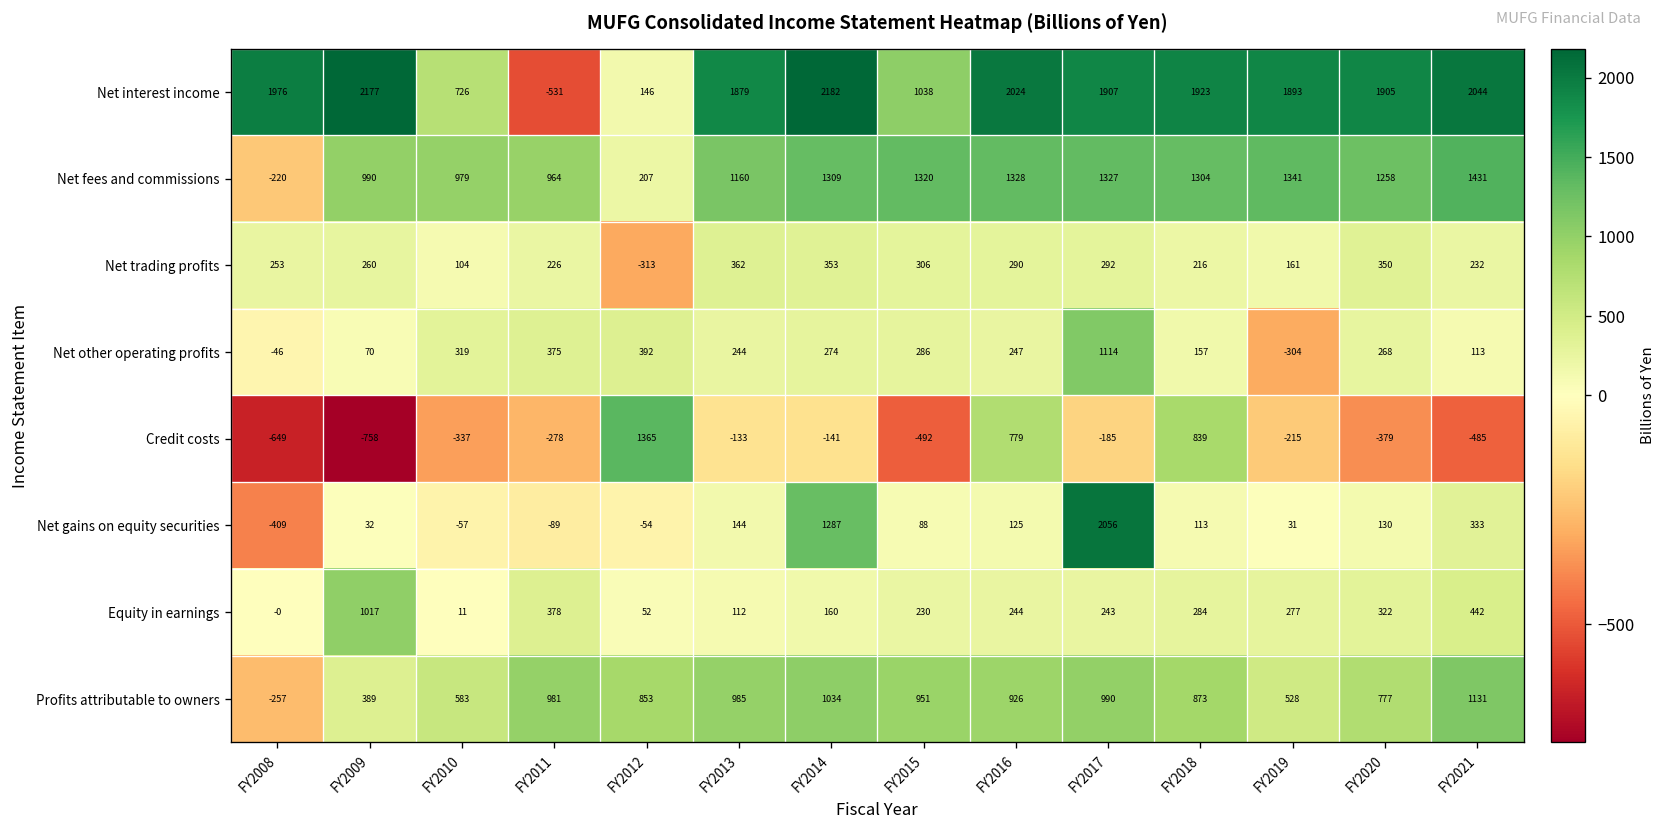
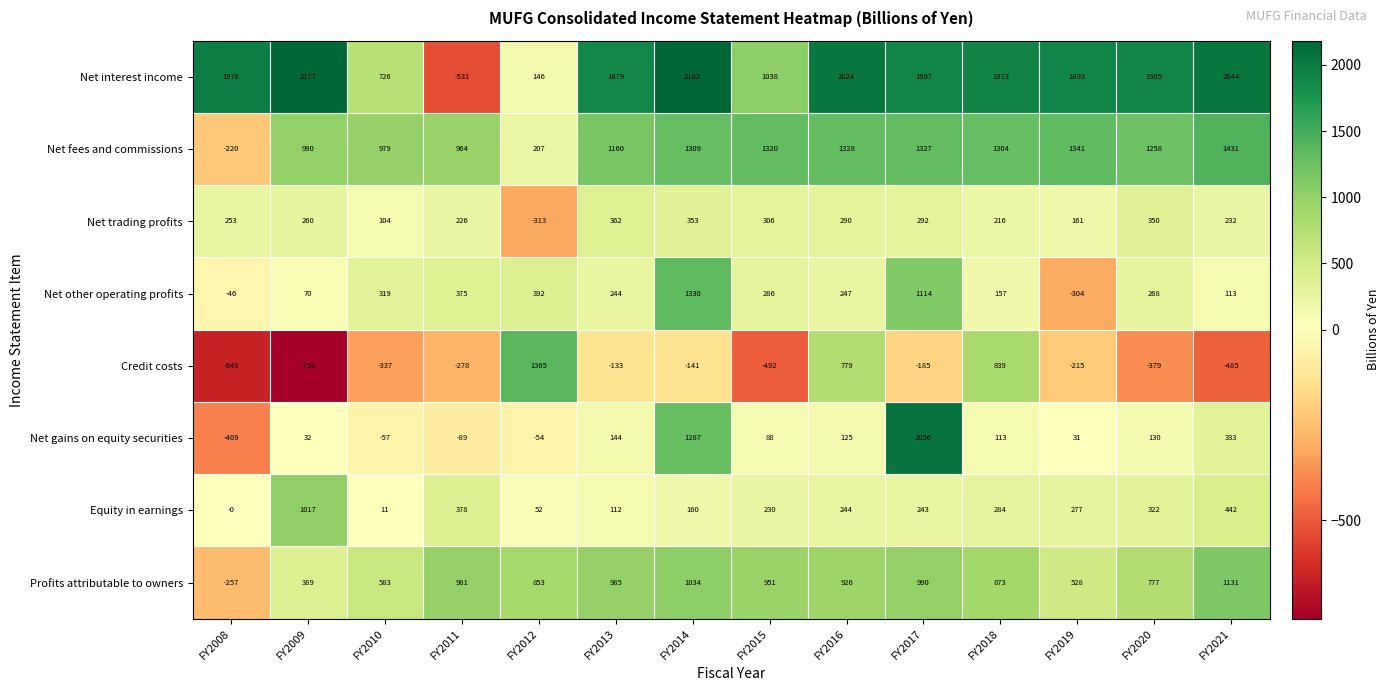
  {
    "Net interest income": {
      "FY2008": 1976,
      "FY2009": 2177,
      "FY2010": 726,
      "FY2011": -531,
      "FY2012": 146,
      "FY2013": 1879,
      "FY2014": 2182,
      "FY2015": 1038,
      "FY2016": 2024,
      "FY2017": 1907,
      "FY2018": 1923,
      "FY2019": 1893,
      "FY2020": 1905,
      "FY2021": 2044
    },
    "Net fees and commissions": {
      "FY2008": -220,
      "FY2009": 990,
      "FY2010": 979,
      "FY2011": 964,
      "FY2012": 207,
      "FY2013": 1160,
      "FY2014": 1309,
      "FY2015": 1320,
      "FY2016": 1328,
      "FY2017": 1327,
      "FY2018": 1304,
      "FY2019": 1341,
      "FY2020": 1258,
      "FY2021": 1431
    },
    "Net trading profits": {
      "FY2008": 253,
      "FY2009": 260,
      "FY2010": 104,
      "FY2011": 226,
      "FY2012": -313,
      "FY2013": 362,
      "FY2014": 353,
      "FY2015": 306,
      "FY2016": 290,
      "FY2017": 292,
      "FY2018": 216,
      "FY2019": 161,
      "FY2020": 350,
      "FY2021": 232
    },
    "Net other operating profits": {
      "FY2008": -46,
      "FY2009": 70,
      "FY2010": 319,
      "FY2011": 375,
      "FY2012": 392,
      "FY2013": 244,
-     "FY2014": 274,
+     "FY2014": 1330,
      "FY2015": 286,
      "FY2016": 247,
      "FY2017": 1114,
      "FY2018": 157,
      "FY2019": -304,
      "FY2020": 268,
      "FY2021": 113
    },
    "Credit costs": {
      "FY2008": -649,
      "FY2009": -758,
      "FY2010": -337,
      "FY2011": -278,
      "FY2012": 1365,
      "FY2013": -133,
      "FY2014": -141,
      "FY2015": -492,
      "FY2016": 779,
      "FY2017": -185,
      "FY2018": 839,
      "FY2019": -215,
      "FY2020": -379,
      "FY2021": -485
    },
    "Net gains on equity securities": {
      "FY2008": -409,
      "FY2009": 32,
      "FY2010": -57,
      "FY2011": -89,
      "FY2012": -54,
      "FY2013": 144,
      "FY2014": 1287,
      "FY2015": 88,
      "FY2016": 125,
      "FY2017": 2056,
      "FY2018": 113,
      "FY2019": 31,
      "FY2020": 130,
      "FY2021": 333
    },
    "Equity in earnings": {
      "FY2008": -0,
      "FY2009": 1017,
      "FY2010": 11,
      "FY2011": 378,
      "FY2012": 52,
      "FY2013": 112,
      "FY2014": 160,
      "FY2015": 230,
      "FY2016": 244,
      "FY2017": 243,
      "FY2018": 284,
      "FY2019": 277,
      "FY2020": 322,
      "FY2021": 442
    },
    "Profits attributable to owners": {
      "FY2008": -257,
      "FY2009": 389,
      "FY2010": 583,
      "FY2011": 981,
      "FY2012": 853,
      "FY2013": 985,
      "FY2014": 1034,
      "FY2015": 951,
      "FY2016": 926,
      "FY2017": 990,
      "FY2018": 873,
      "FY2019": 528,
      "FY2020": 777,
      "FY2021": 1131
    }
  }
